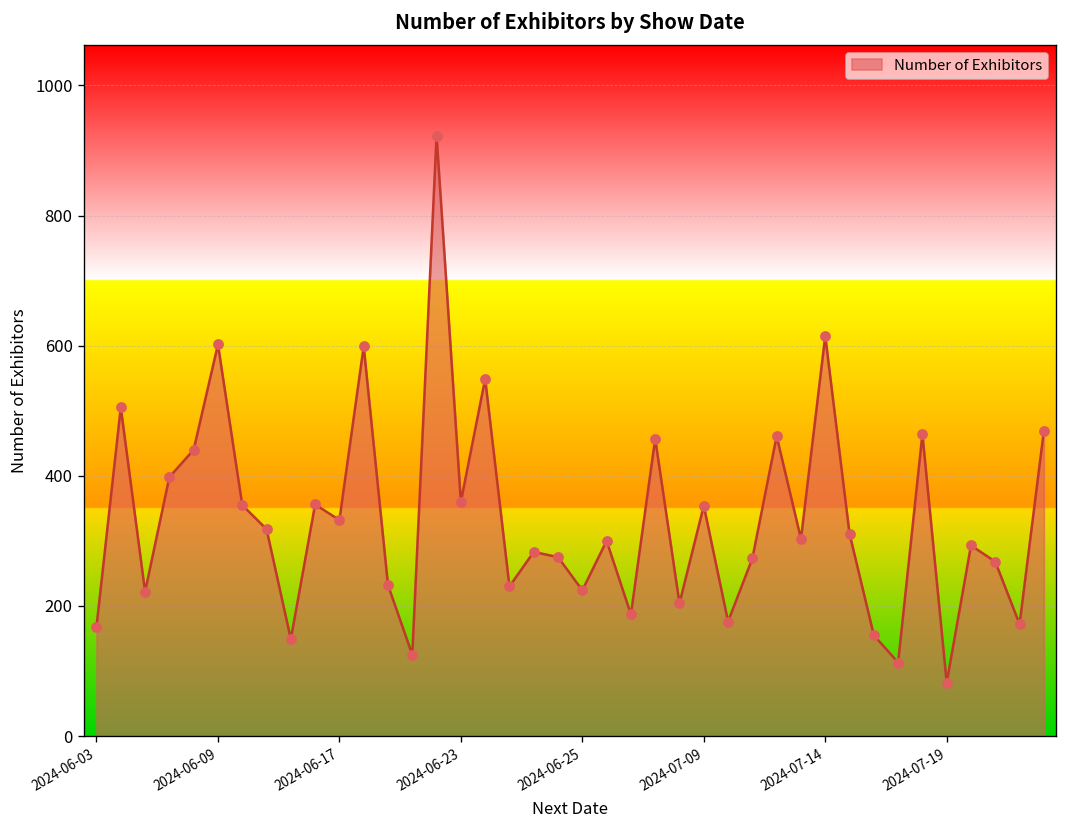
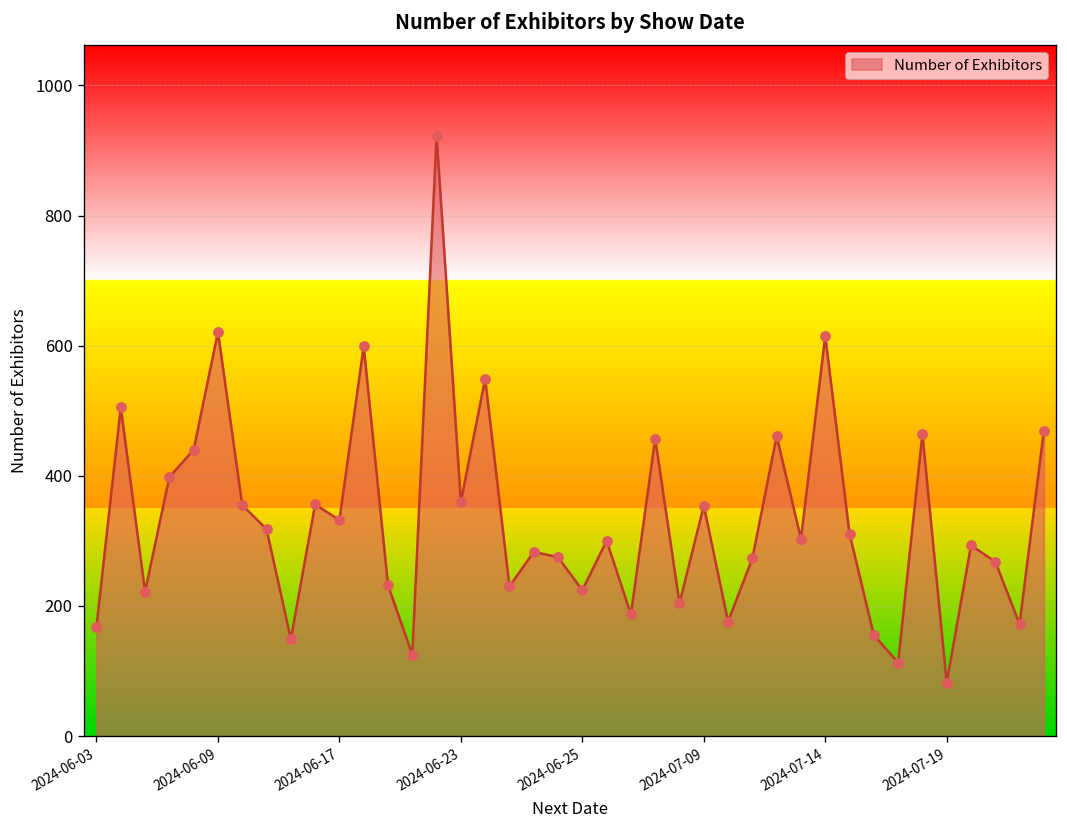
  {
-   "2024-06-09": 600,
+   "2024-06-09": 620,
    "2024-06-17": 330,
    "2024-07-09": 350,
    "2024-07-19": 80
  }
